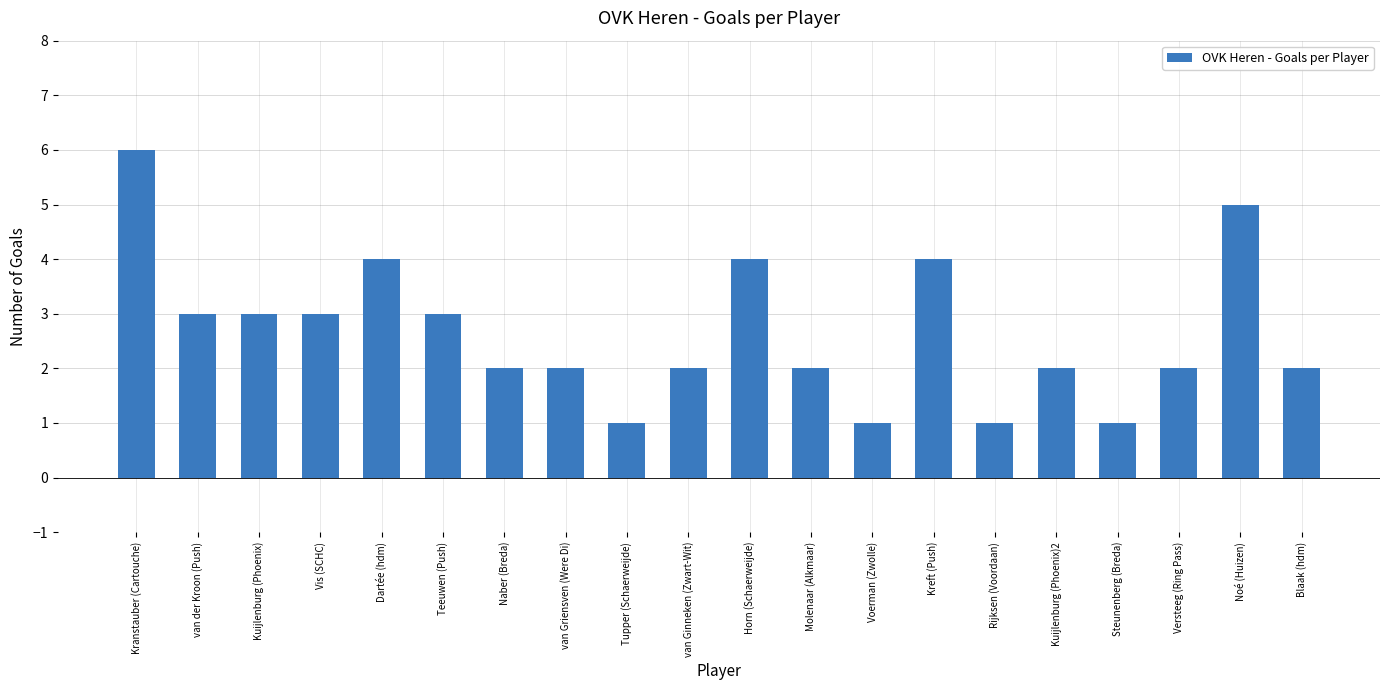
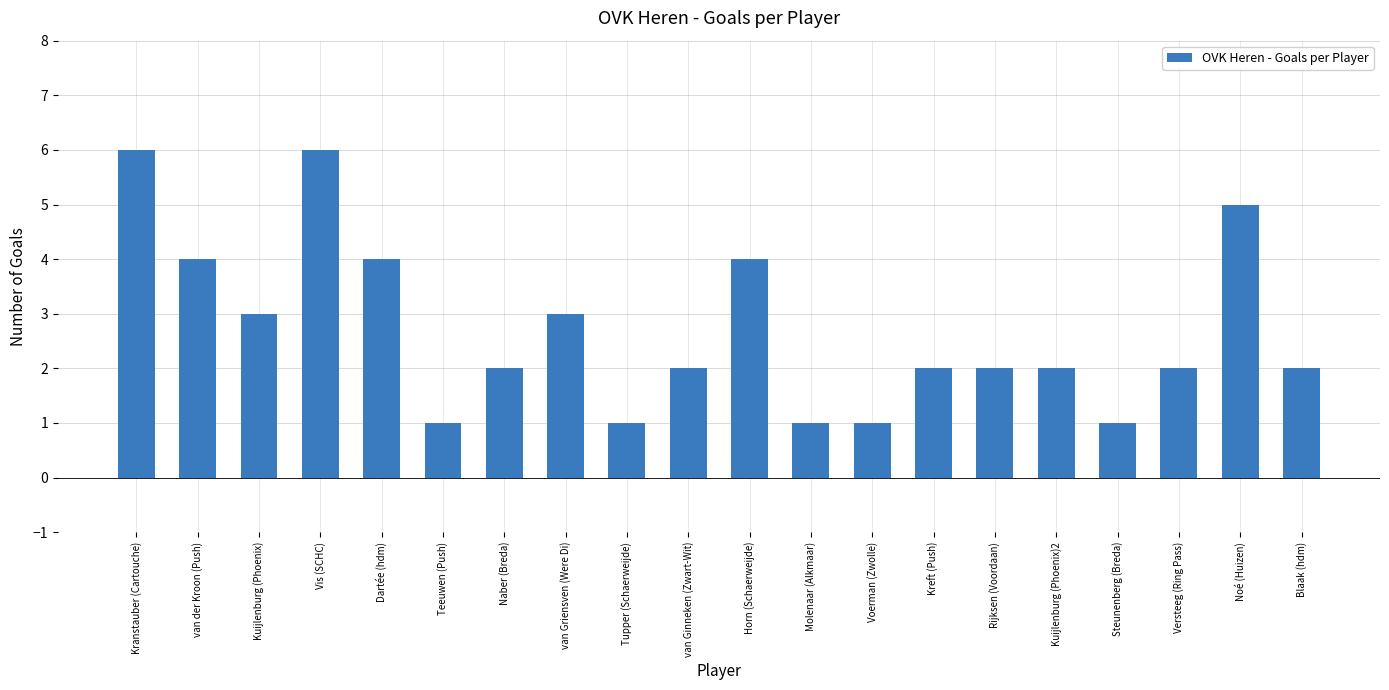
  {
    "Kranstauber (Cartouche)": 6,
-   "van der Kroon (Push)": 3,
+   "van der Kroon (Push)": 4,
    "Kuijlenburg (Phoenix)": 3,
-   "Vis (SCHC)": 3,
+   "Vis (SCHC)": 6,
    "Dartée (hdm)": 4,
-   "Teeuwen (Push)": 3,
+   "Teeuwen (Push)": 1,
    "Naber (Breda)": 2,
-   "van Griensven (Were Di)": 2,
+   "van Griensven (Were Di)": 3,
    "Tupper (Schaerweijde)": 1,
    "van Ginneken (Zwart-Wit)": 2,
    "Horn (Schaerweijde)": 4,
-   "Molenaar (Alkmaar)": 2,
+   "Molenaar (Alkmaar)": 1,
    "Voerman (Zwolle)": 1,
-   "Kreft (Push)": 4,
-   "Rijksen (Voordaan)": 1,
+   "Kreft (Push)": 2,
+   "Rijksen (Voordaan)": 2,
    "Kuijlenburg (Phoenix)2": 2,
    "Steunenberg (Breda)": 1,
    "Versteeg (Ring Pass)": 2,
    "Noé (Huizen)": 5,
    "Blaak (hdm)": 2
  }
